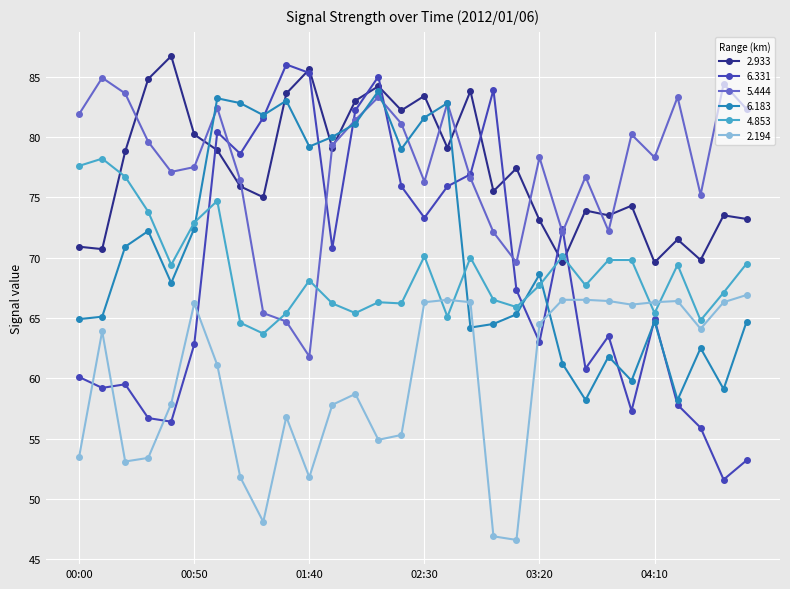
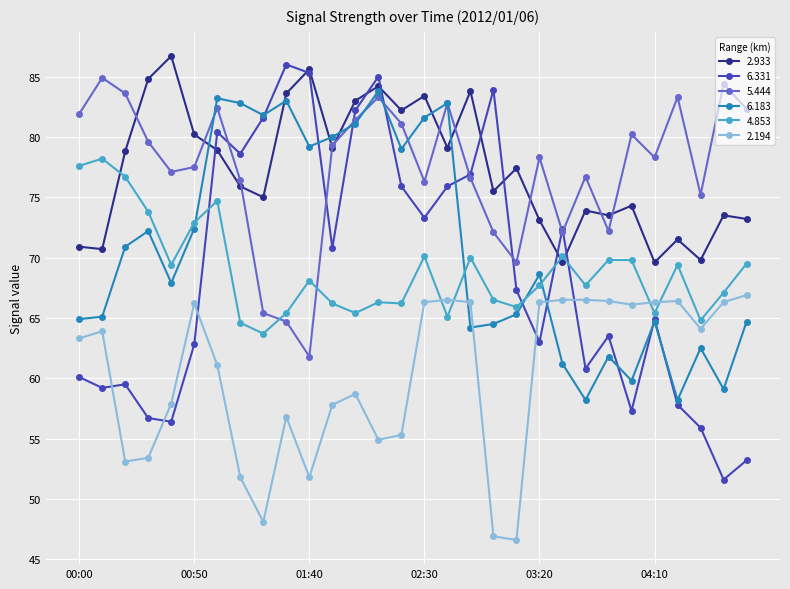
  {
    "2.194": {
-     "00:00": 53.5,
+     "00:00": 63.3,
      "00:50": 66.2,
      "01:40": 51.8,
      "02:30": 66.3,
-     "03:20": 64.5,
+     "03:20": 66.3,
      "04:10": 66.3
    }
  }
